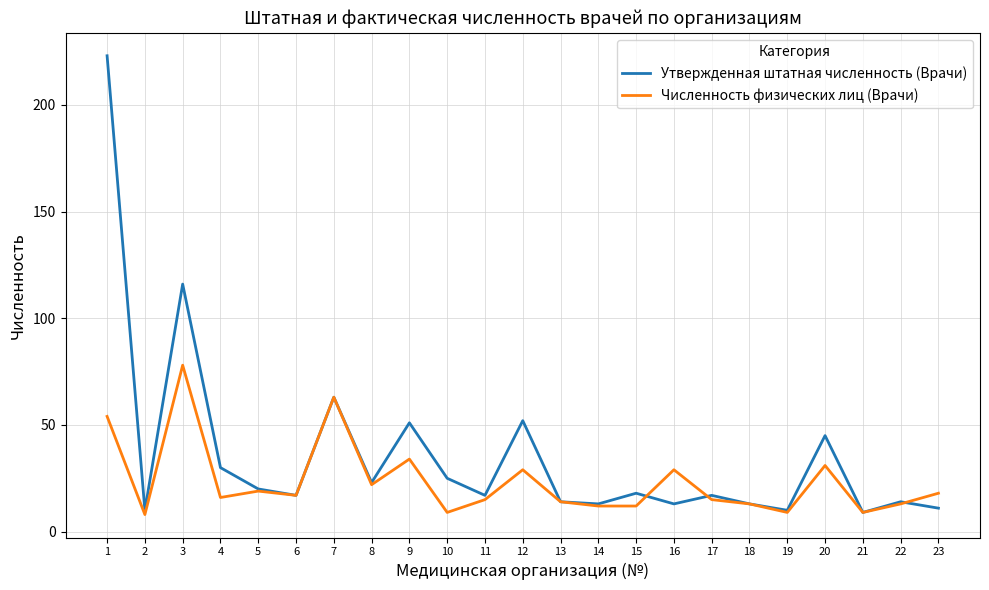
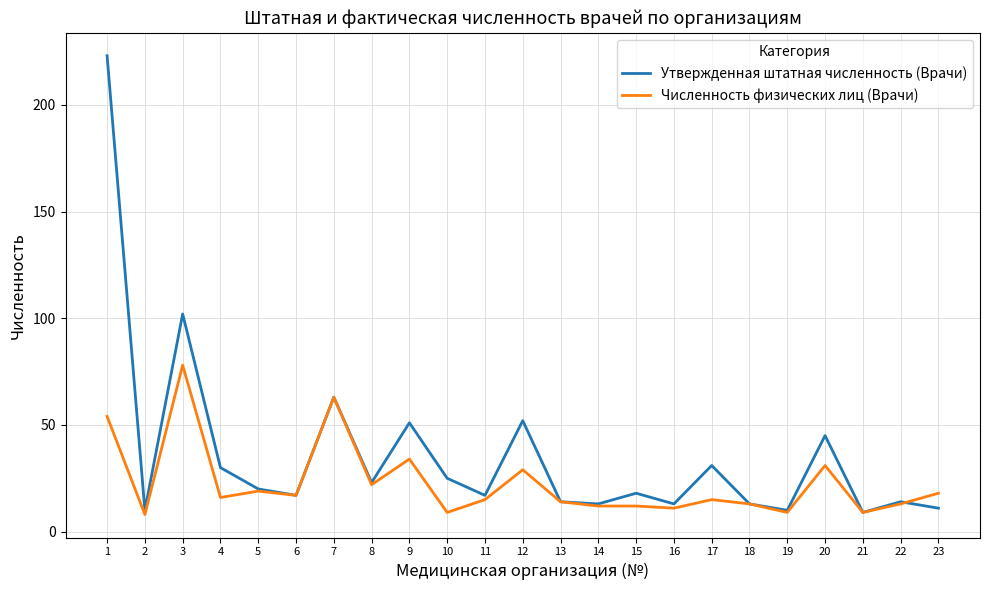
  {
    "Утвержденная штатная численность (Врачи)": {
      "1": 223,
      "2": 10,
-     "3": 116,
+     "3": 102,
      "4": 30,
      "9": 51,
      "10": 25,
      "11": 17,
      "12": 52,
      "15": 18,
      "16": 13,
-     "17": 17,
+     "17": 31,
      "20": 45,
      "23": 11
    },
    "Численность физических лиц (Врачи)": {
      "1": 54,
      "2": 8,
      "3": 78,
      "4": 16,
      "9": 34,
      "10": 9,
      "11": 15,
      "12": 29,
      "15": 12,
-     "16": 29,
+     "16": 11,
      "17": 15,
      "20": 31,
      "23": 18
    }
  }
